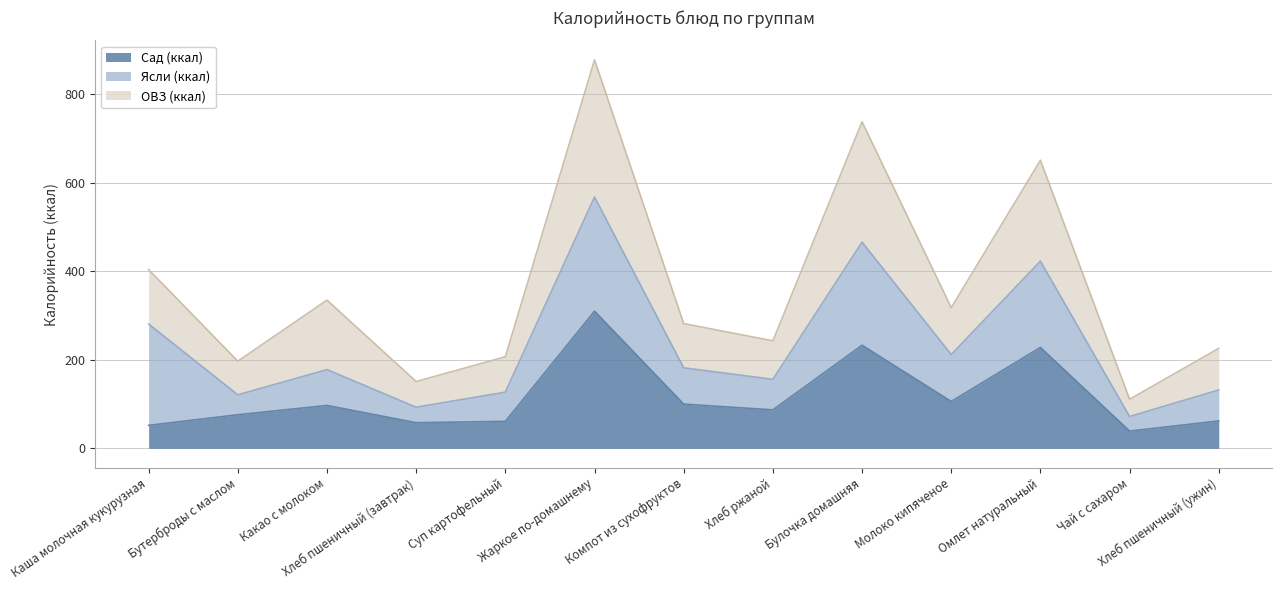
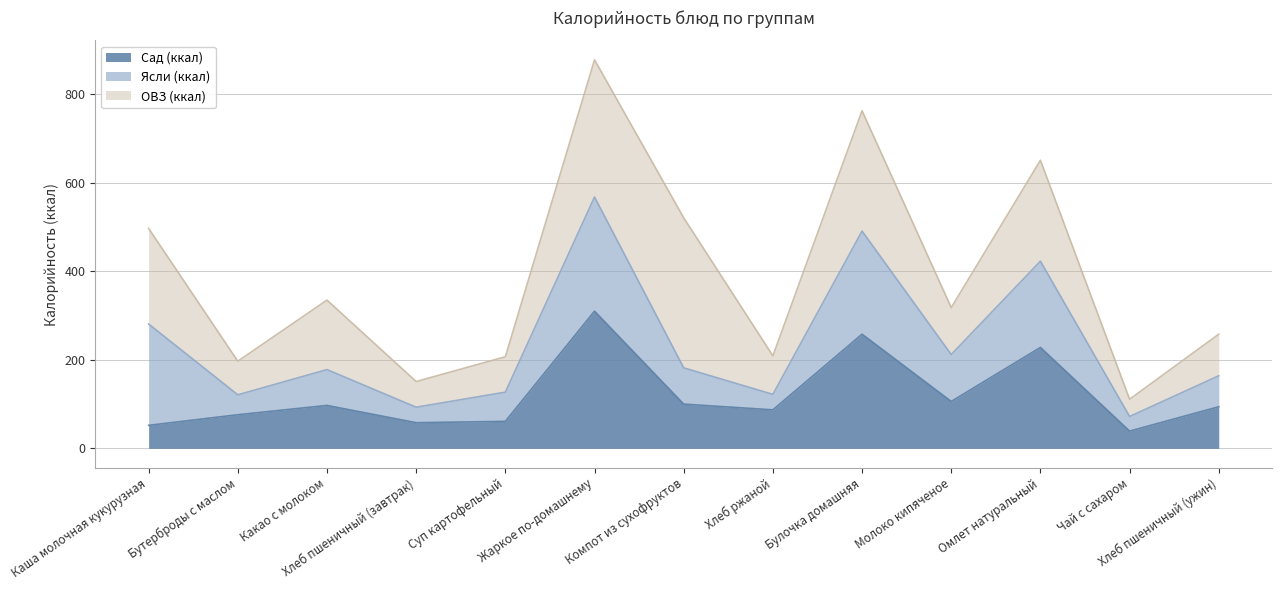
  {
    "Сад (ккал)": {
      "Каша молочная кукурузная": 50,
      "Бутерброды с маслом": 80,
      "Какао с молоком": 100,
      "Хлеб пшеничный (завтрак)": 60,
      "Суп картофельный": 60,
      "Жаркое по-домашнему": 310,
      "Компот из сухофруктов": 100,
      "Хлеб ржаной": 90,
-     "Булочка домашняя": 230,
+     "Булочка домашняя": 260,
      "Молоко кипяченое": 110,
      "Омлет натуральный": 230,
      "Чай с сахаром": 40,
-     "Хлеб пшеничный (ужин)": 60
+     "Хлеб пшеничный (ужин)": 90
    },
    "Ясли (ккал)": {
      "Каша молочная кукурузная": 230,
      "Бутерброды с маслом": 50,
      "Какао с молоком": 80,
      "Хлеб пшеничный (завтрак)": 40,
      "Суп картофельный": 70,
      "Жаркое по-домашнему": 260,
      "Компот из сухофруктов": 80,
-     "Хлеб ржаной": 70,
+     "Хлеб ржаной": 40,
      "Булочка домашняя": 230,
      "Молоко кипяченое": 110,
      "Омлет натуральный": 200,
      "Чай с сахаром": 30,
      "Хлеб пшеничный (ужин)": 70
    },
    "ОВЗ (ккал)": {
-     "Каша молочная кукурузная": 120,
+     "Каша молочная кукурузная": 220,
      "Бутерброды с маслом": 80,
      "Какао с молоком": 160,
      "Хлеб пшеничный (завтрак)": 60,
      "Суп картофельный": 80,
      "Жаркое по-домашнему": 310,
-     "Компот из сухофруктов": 100,
+     "Компот из сухофруктов": 340,
      "Хлеб ржаной": 90,
      "Булочка домашняя": 270,
      "Молоко кипяченое": 110,
      "Омлет натуральный": 230,
      "Чай с сахаром": 40,
      "Хлеб пшеничный (ужин)": 90
    }
  }
